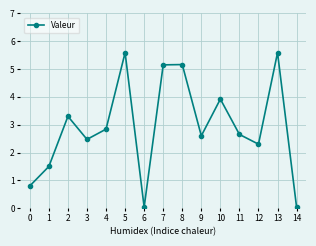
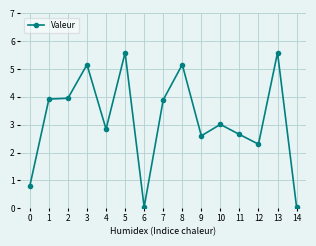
  {
    "0": 0.8,
-   "1": 1.5,
-   "2": 3.3,
-   "3": 2.5,
+   "1": 3.9,
+   "2": 4.0,
+   "3": 5.2,
    "4": 2.8,
    "5": 5.6,
    "6": 0.0,
-   "7": 5.2,
+   "7": 3.9,
    "8": 5.2,
    "9": 2.6,
-   "10": 3.9,
+   "10": 3.0,
    "11": 2.7,
    "12": 2.3,
    "13": 5.6,
    "14": 0.0
  }
